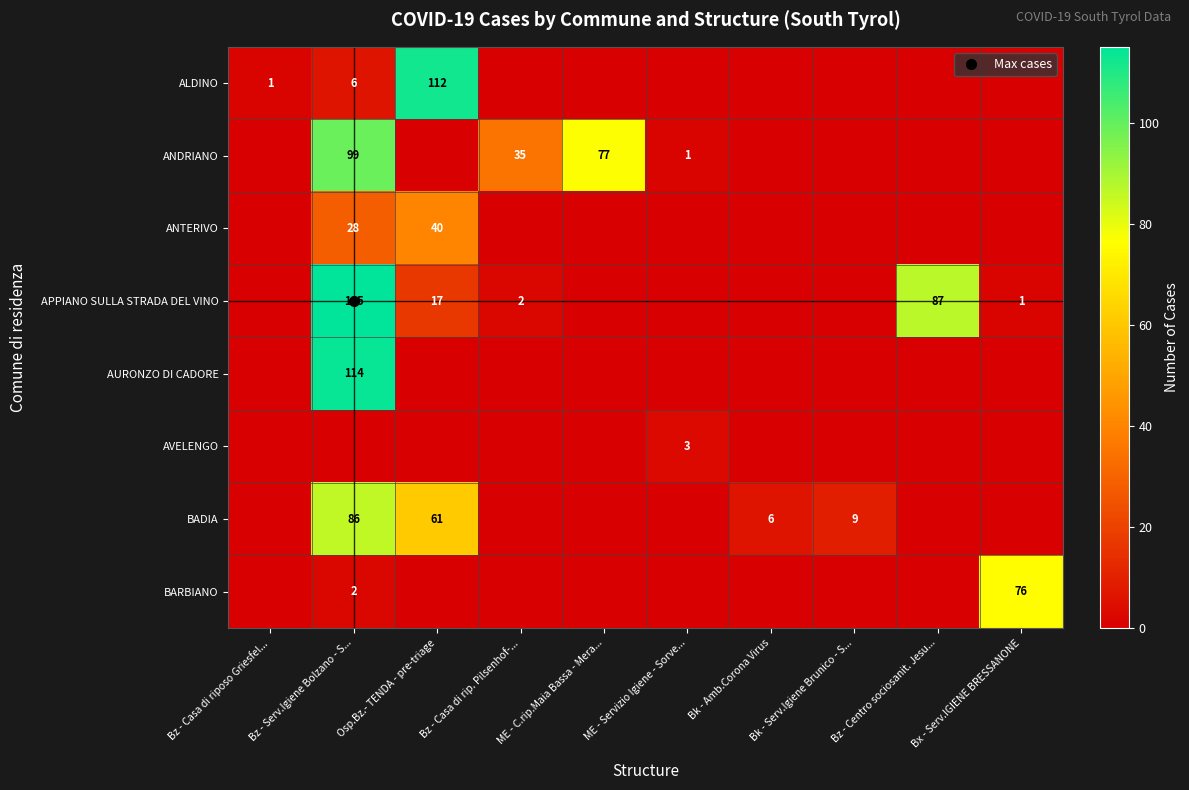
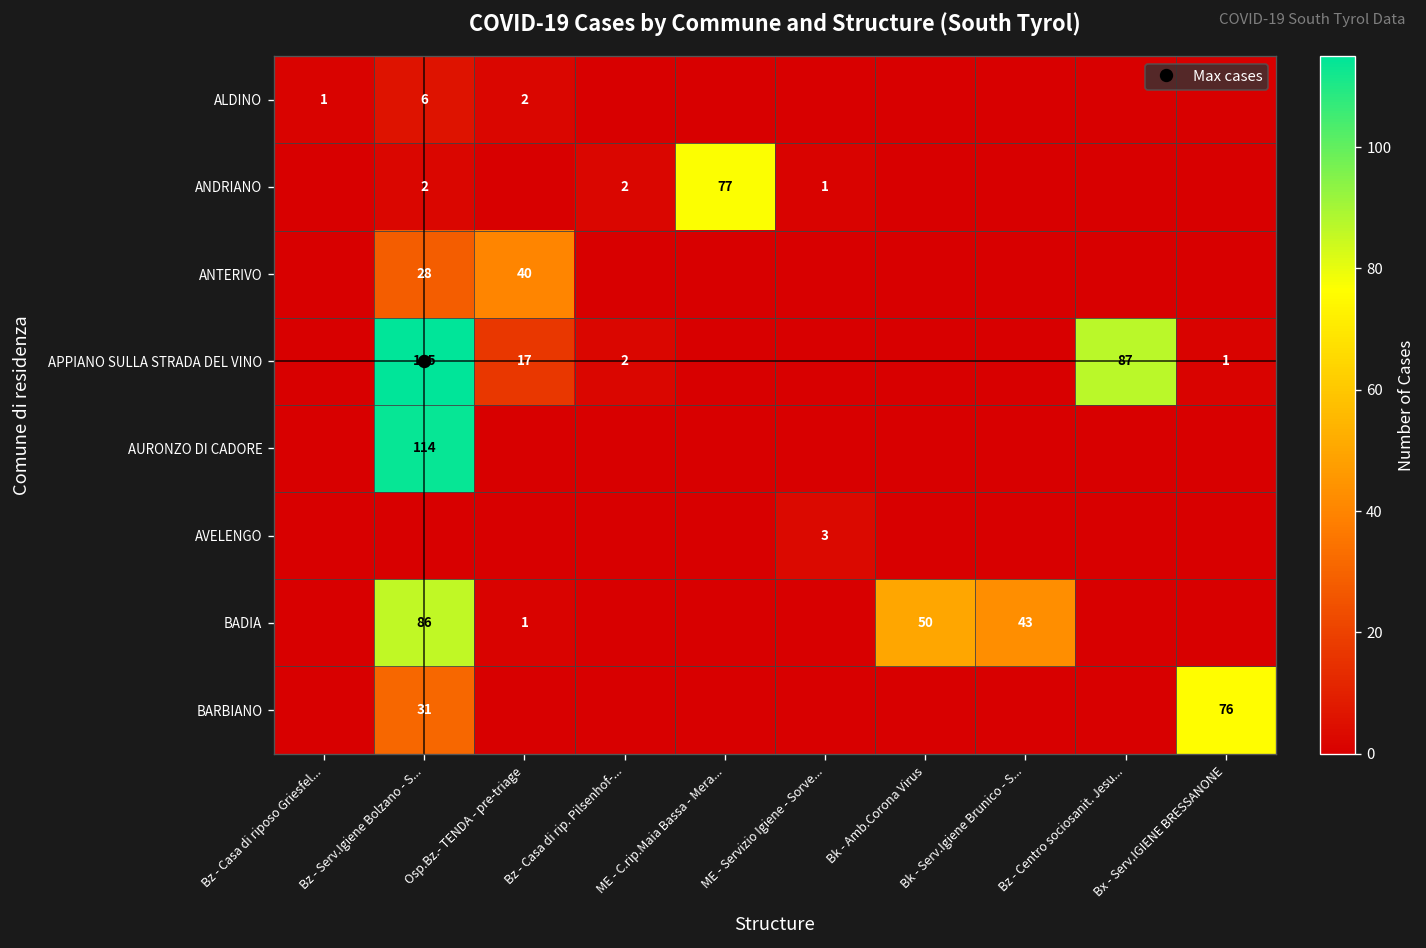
  {
    "ALDINO": {
      "Bz - Casa di riposo Griesfel...": 1,
      "Bz - Serv.Igiene Bolzano - S...": 6,
-     "Osp.Bz.- TENDA - pre-triage": 112
+     "Osp.Bz.- TENDA - pre-triage": 2
    },
    "ANDRIANO": {
-     "Bz - Serv.Igiene Bolzano - S...": 99,
-     "Bz - Casa di rip. Pilsenhof-...": 35,
+     "Bz - Serv.Igiene Bolzano - S...": 2,
+     "Bz - Casa di rip. Pilsenhof-...": 2,
      "ME - C.rip.Maia Bassa - Mera...": 77,
      "ME - Servizio Igiene - Sorve...": 1
    },
    "ANTERIVO": {
      "Bz - Serv.Igiene Bolzano - S...": 28,
      "Osp.Bz.- TENDA - pre-triage": 40
    },
    "APPIANO SULLA STRADA DEL VINO": {
      "Osp.Bz.- TENDA - pre-triage": 17,
      "Bz - Casa di rip. Pilsenhof-...": 2,
      "Bz - Centro sociosanit. Jesu...": 87,
      "Bx - Serv.IGIENE BRESSANONE": 1
    },
    "AURONZO DI CADORE": {
      "Bz - Serv.Igiene Bolzano - S...": 114
    },
    "AVELENGO": {
      "ME - Servizio Igiene - Sorve...": 3
    },
    "BADIA": {
      "Bz - Serv.Igiene Bolzano - S...": 86,
-     "Osp.Bz.- TENDA - pre-triage": 61,
-     "Bk - Amb.Corona Virus": 6,
-     "Bk - Serv.Igiene Brunico - S...": 9
+     "Osp.Bz.- TENDA - pre-triage": 1,
+     "Bk - Amb.Corona Virus": 50,
+     "Bk - Serv.Igiene Brunico - S...": 43
    },
    "BARBIANO": {
-     "Bz - Serv.Igiene Bolzano - S...": 2,
+     "Bz - Serv.Igiene Bolzano - S...": 31,
      "Bx - Serv.IGIENE BRESSANONE": 76
    }
  }
